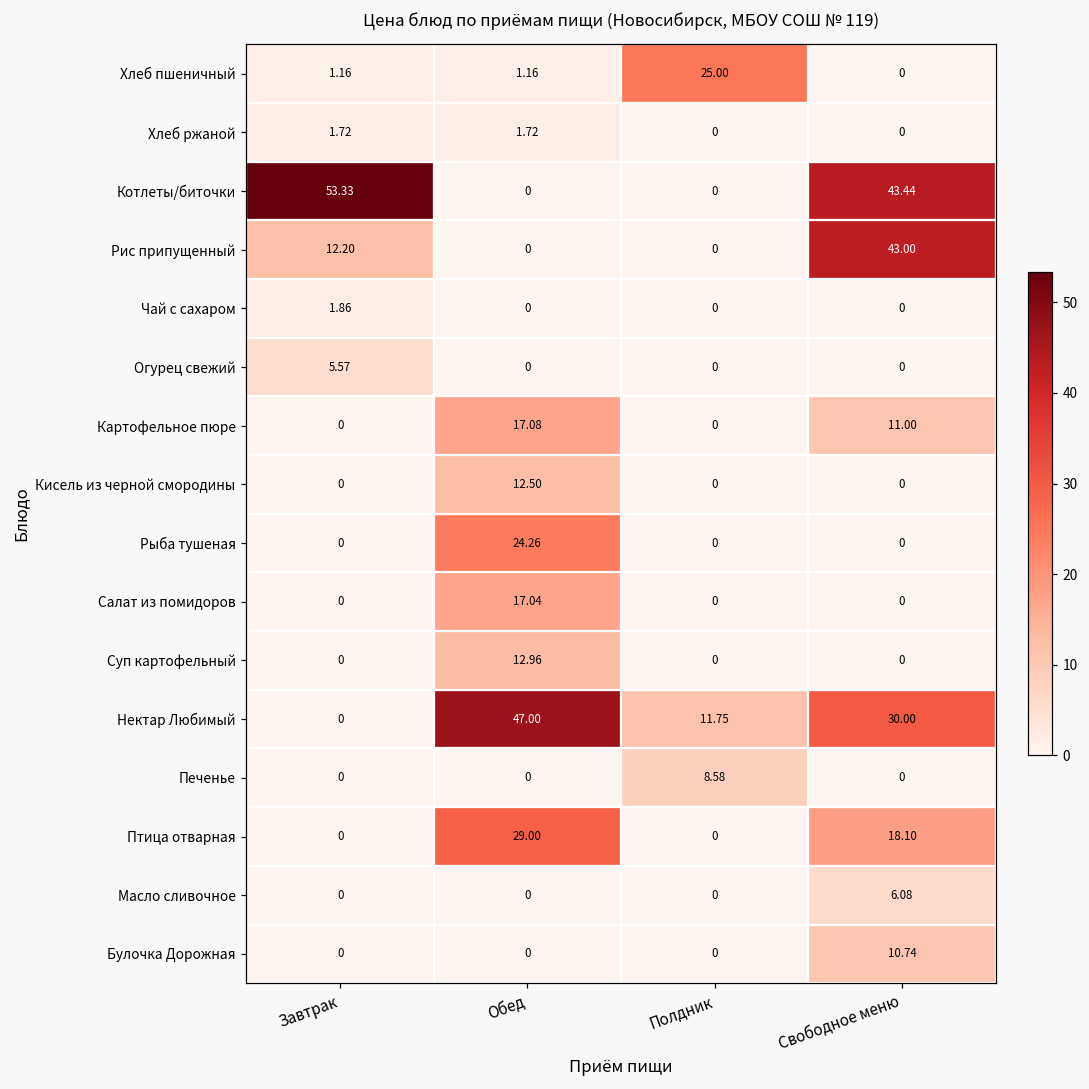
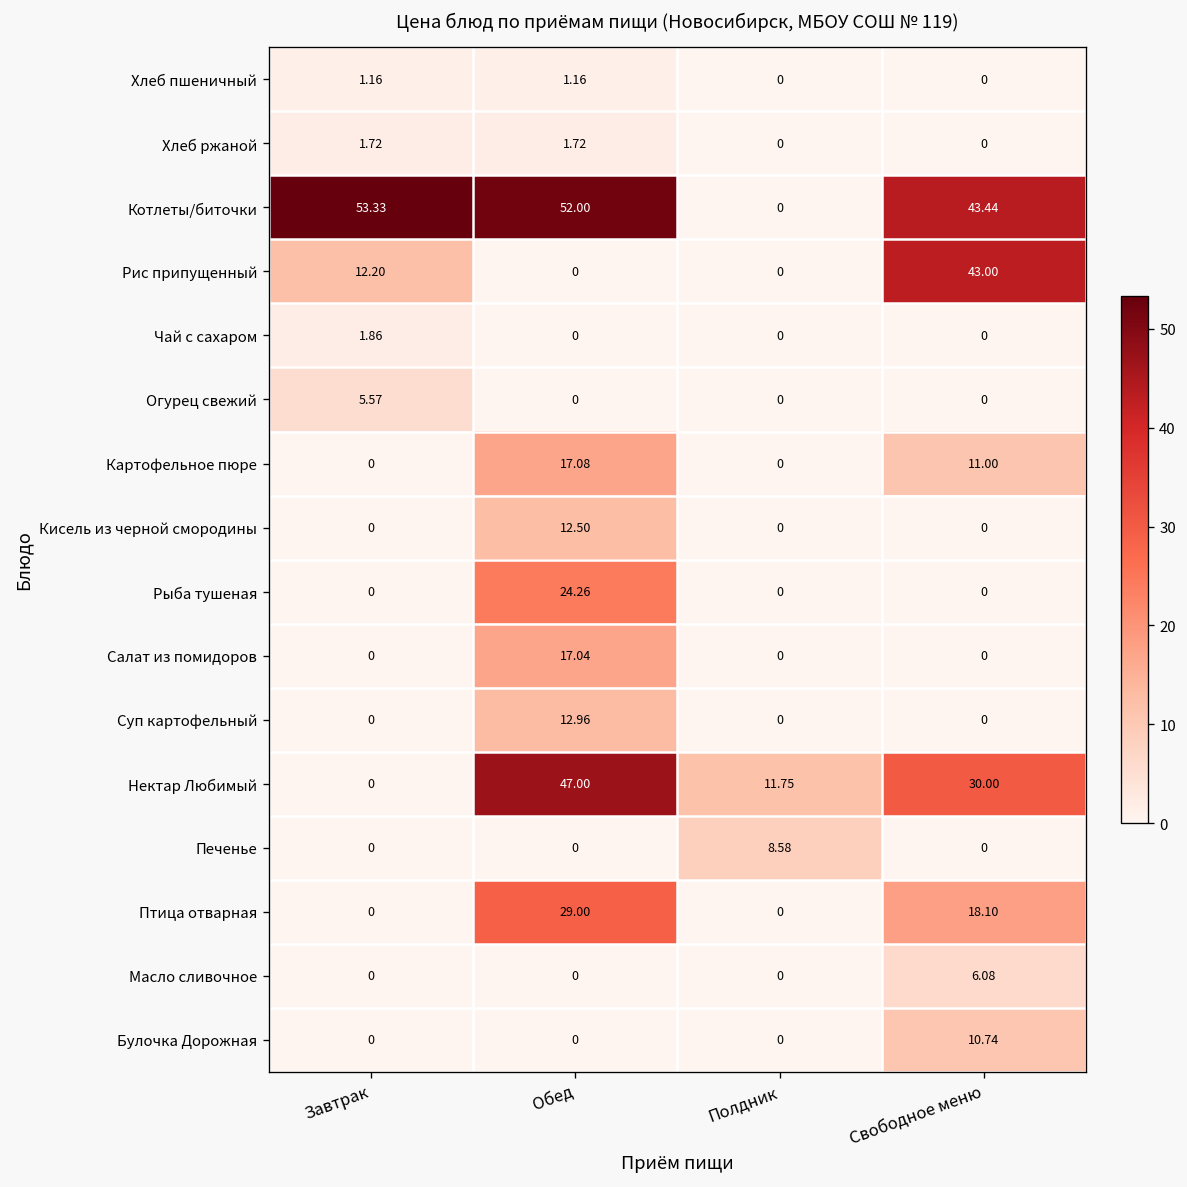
  {
    "Хлеб пшеничный": {
      "Завтрак": 1.16,
      "Обед": 1.16,
-     "Полдник": 25.00,
+     "Полдник": 0,
      "Свободное меню": 0
    },
    "Хлеб ржаной": {
      "Завтрак": 1.72,
      "Обед": 1.72,
      "Полдник": 0,
      "Свободное меню": 0
    },
    "Котлеты/биточки": {
      "Завтрак": 53.33,
-     "Обед": 0,
+     "Обед": 52.00,
      "Полдник": 0,
      "Свободное меню": 43.44
    },
    "Рис припущенный": {
      "Завтрак": 12.20,
      "Обед": 0,
      "Полдник": 0,
      "Свободное меню": 43.00
    },
    "Чай с сахаром": {
      "Завтрак": 1.86,
      "Обед": 0,
      "Полдник": 0,
      "Свободное меню": 0
    },
    "Огурец свежий": {
      "Завтрак": 5.57,
      "Обед": 0,
      "Полдник": 0,
      "Свободное меню": 0
    },
    "Картофельное пюре": {
      "Завтрак": 0,
      "Обед": 17.08,
      "Полдник": 0,
      "Свободное меню": 11.00
    },
    "Кисель из черной смородины": {
      "Завтрак": 0,
      "Обед": 12.50,
      "Полдник": 0,
      "Свободное меню": 0
    },
    "Рыба тушеная": {
      "Завтрак": 0,
      "Обед": 24.26,
      "Полдник": 0,
      "Свободное меню": 0
    },
    "Салат из помидоров": {
      "Завтрак": 0,
      "Обед": 17.04,
      "Полдник": 0,
      "Свободное меню": 0
    },
    "Суп картофельный": {
      "Завтрак": 0,
      "Обед": 12.96,
      "Полдник": 0,
      "Свободное меню": 0
    },
    "Нектар Любимый": {
      "Завтрак": 0,
      "Обед": 47.00,
      "Полдник": 11.75,
      "Свободное меню": 30.00
    },
    "Печенье": {
      "Завтрак": 0,
      "Обед": 0,
      "Полдник": 8.58,
      "Свободное меню": 0
    },
    "Птица отварная": {
      "Завтрак": 0,
      "Обед": 29.00,
      "Полдник": 0,
      "Свободное меню": 18.10
    },
    "Масло сливочное": {
      "Завтрак": 0,
      "Обед": 0,
      "Полдник": 0,
      "Свободное меню": 6.08
    },
    "Булочка Дорожная": {
      "Завтрак": 0,
      "Обед": 0,
      "Полдник": 0,
      "Свободное меню": 10.74
    }
  }
